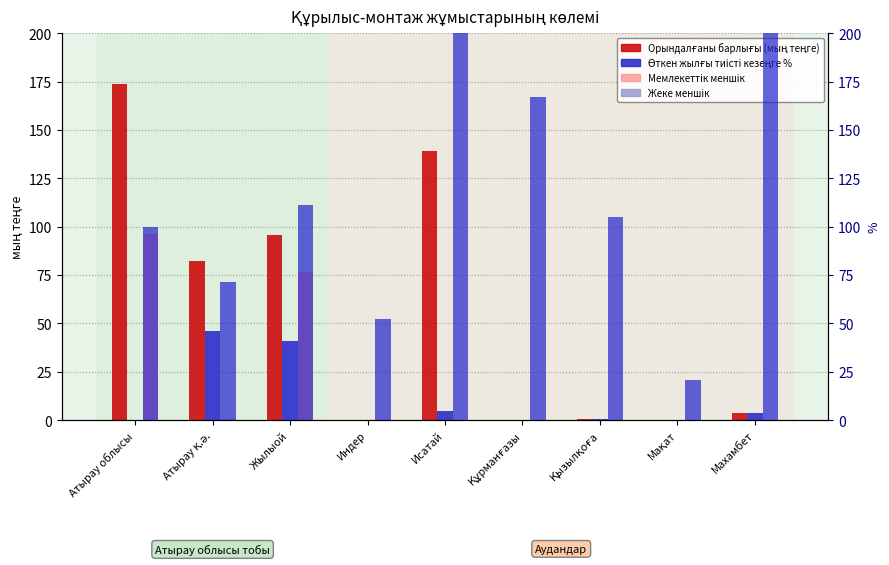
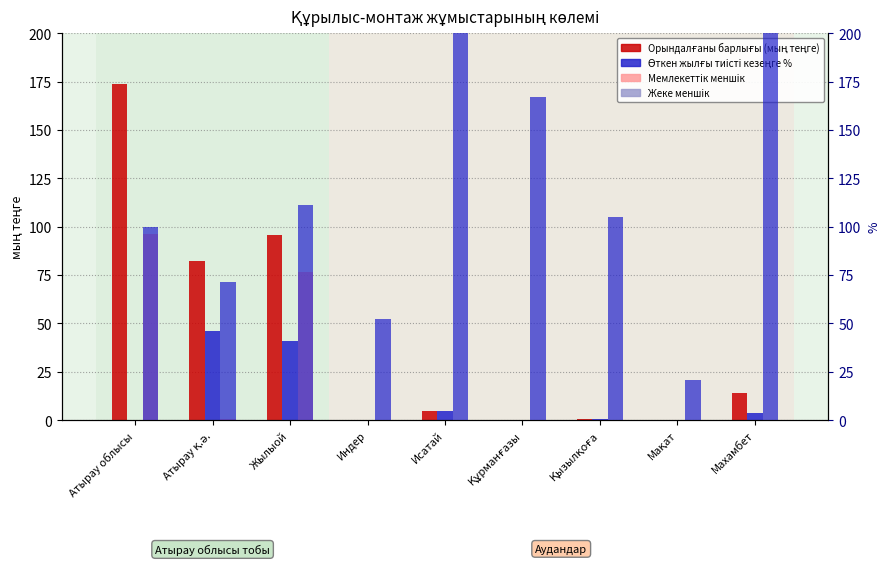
  {
    "Орындалғаны барлығы (мың теңге)": {
      "Атырау облысы": 173,
      "Атырау қ.ә.": 82,
      "Жылыой": 95,
-     "Исатай": 139,
-     "Махамбет": 3
+     "Исатай": 5,
+     "Махамбет": 14
    }
  }
